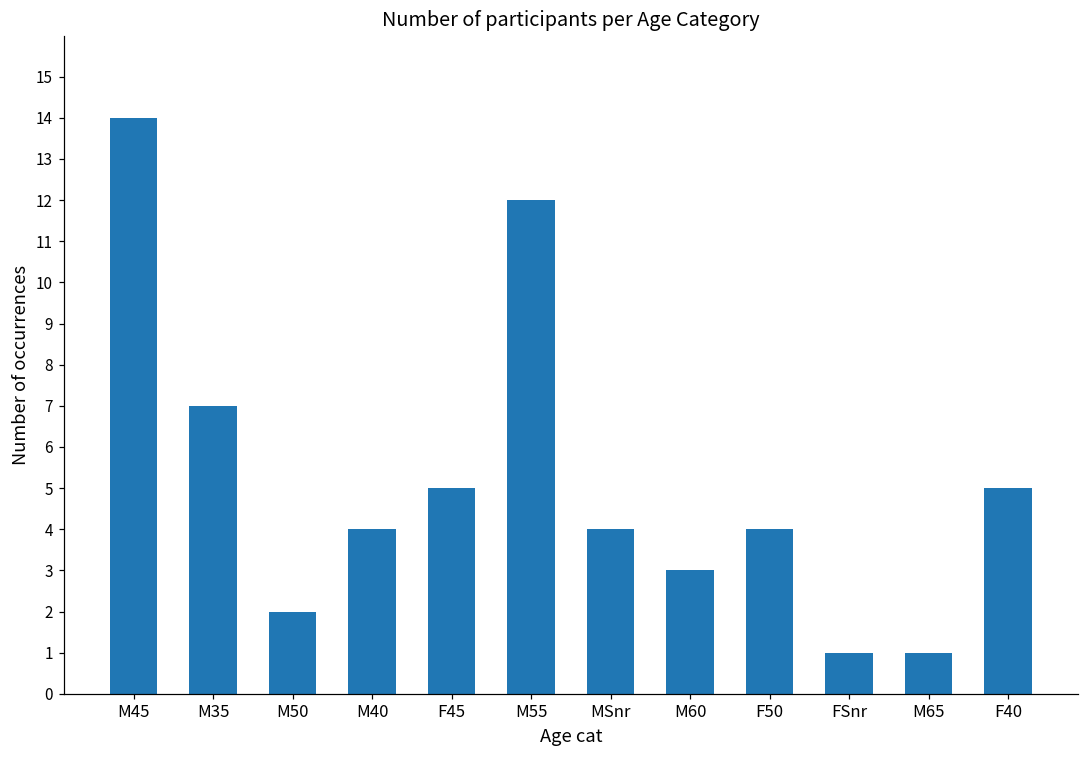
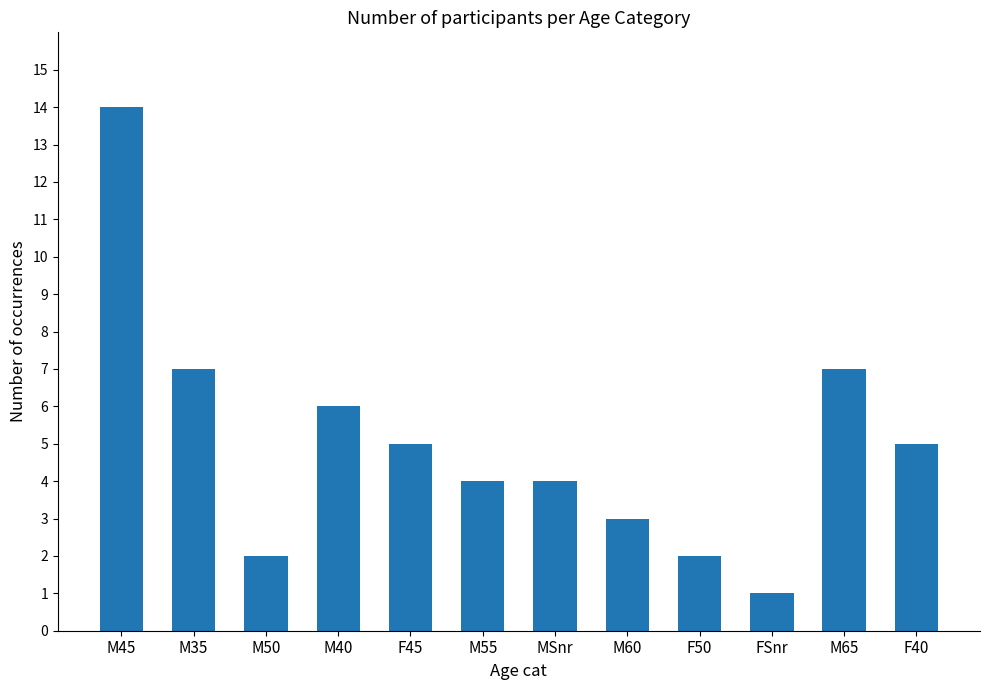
  {
    "M45": 14,
    "M35": 7,
    "M50": 2,
-   "M40": 4,
+   "M40": 6,
    "F45": 5,
-   "M55": 12,
+   "M55": 4,
    "MSnr": 4,
    "M60": 3,
-   "F50": 4,
+   "F50": 2,
    "FSnr": 1,
-   "M65": 1,
+   "M65": 7,
    "F40": 5
  }
